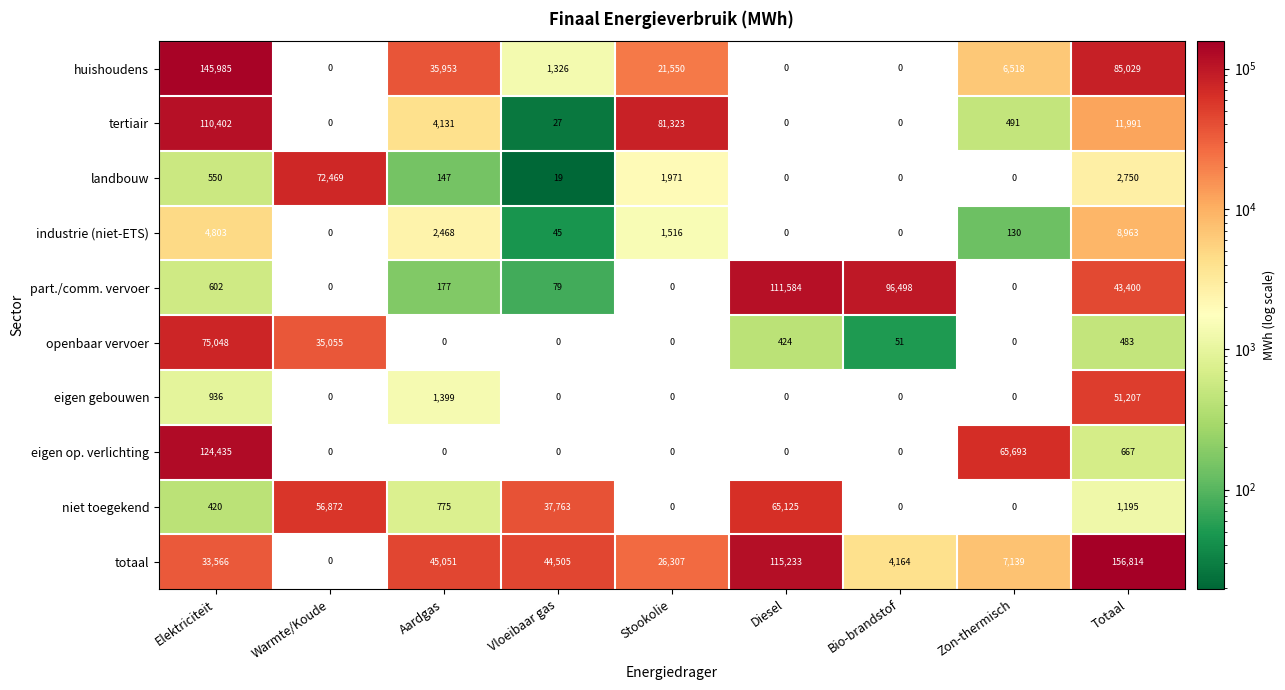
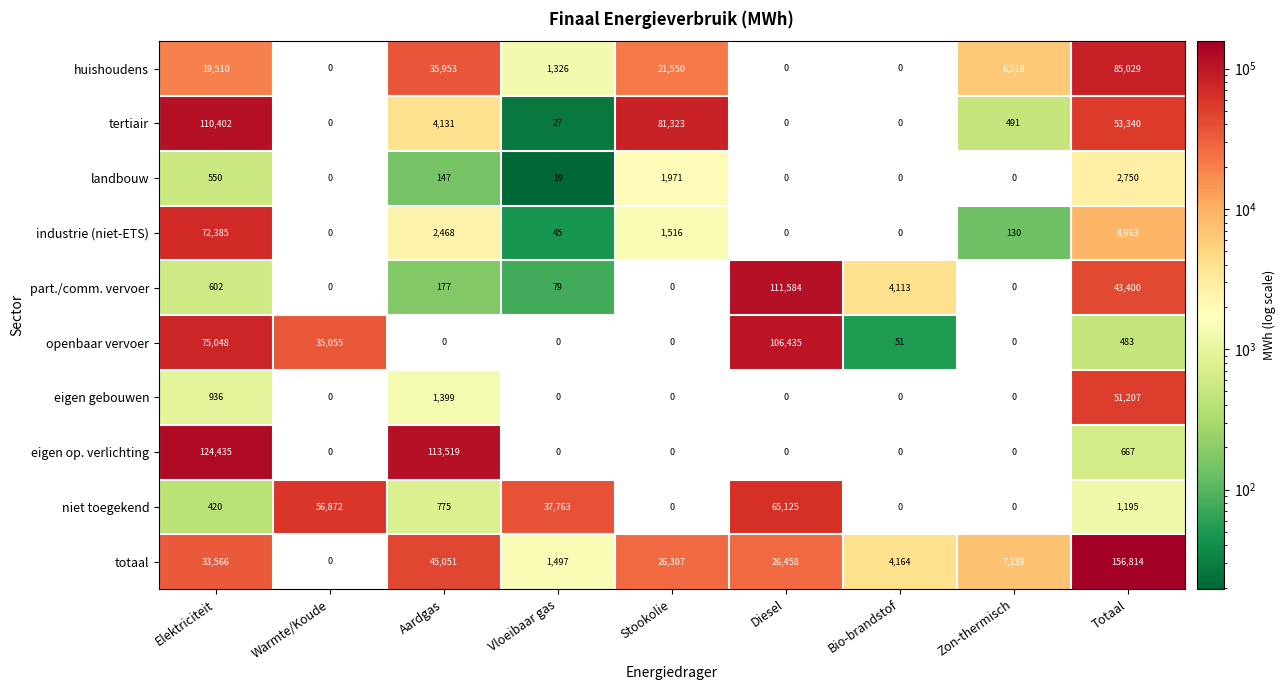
  {
    "huishoudens": {
-     "Elektriciteit": "145,985",
+     "Elektriciteit": "19,510",
      "Warmte/Koude": "0",
      "Aardgas": "35,953",
      "Vloeibaar gas": "1,326",
      "Stookolie": "21,550",
      "Diesel": "0",
      "Bio-brandstof": "0",
      "Zon-thermisch": "6,518",
      "Totaal": "85,029"
    },
    "tertiair": {
      "Elektriciteit": "110,402",
      "Warmte/Koude": "0",
      "Aardgas": "4,131",
      "Vloeibaar gas": "27",
      "Stookolie": "81,323",
      "Diesel": "0",
      "Bio-brandstof": "0",
      "Zon-thermisch": "491",
-     "Totaal": "11,991"
+     "Totaal": "53,340"
    },
    "landbouw": {
      "Elektriciteit": "550",
-     "Warmte/Koude": "72,469",
+     "Warmte/Koude": "0",
      "Aardgas": "147",
      "Vloeibaar gas": "19",
      "Stookolie": "1,971",
      "Diesel": "0",
      "Bio-brandstof": "0",
      "Zon-thermisch": "0",
      "Totaal": "2,750"
    },
    "industrie (niet-ETS)": {
-     "Elektriciteit": "4,803",
+     "Elektriciteit": "72,385",
      "Warmte/Koude": "0",
      "Aardgas": "2,468",
      "Vloeibaar gas": "45",
      "Stookolie": "1,516",
      "Diesel": "0",
      "Bio-brandstof": "0",
      "Zon-thermisch": "130",
      "Totaal": "8,963"
    },
    "part./comm. vervoer": {
      "Elektriciteit": "602",
      "Warmte/Koude": "0",
      "Aardgas": "177",
      "Vloeibaar gas": "79",
      "Stookolie": "0",
      "Diesel": "111,584",
-     "Bio-brandstof": "96,498",
+     "Bio-brandstof": "4,113",
      "Zon-thermisch": "0",
      "Totaal": "43,400"
    },
    "openbaar vervoer": {
      "Elektriciteit": "75,048",
      "Warmte/Koude": "35,055",
      "Aardgas": "0",
      "Vloeibaar gas": "0",
      "Stookolie": "0",
-     "Diesel": "424",
+     "Diesel": "106,435",
      "Bio-brandstof": "51",
      "Zon-thermisch": "0",
      "Totaal": "483"
    },
    "eigen gebouwen": {
      "Elektriciteit": "936",
      "Warmte/Koude": "0",
      "Aardgas": "1,399",
      "Vloeibaar gas": "0",
      "Stookolie": "0",
      "Diesel": "0",
      "Bio-brandstof": "0",
      "Zon-thermisch": "0",
      "Totaal": "51,207"
    },
    "eigen op. verlichting": {
      "Elektriciteit": "124,435",
      "Warmte/Koude": "0",
-     "Aardgas": "0",
+     "Aardgas": "113,519",
      "Vloeibaar gas": "0",
      "Stookolie": "0",
      "Diesel": "0",
      "Bio-brandstof": "0",
-     "Zon-thermisch": "65,693",
+     "Zon-thermisch": "0",
      "Totaal": "667"
    },
    "niet toegekend": {
      "Elektriciteit": "420",
      "Warmte/Koude": "56,872",
      "Aardgas": "775",
      "Vloeibaar gas": "37,763",
      "Stookolie": "0",
      "Diesel": "65,125",
      "Bio-brandstof": "0",
      "Zon-thermisch": "0",
      "Totaal": "1,195"
    },
    "totaal": {
      "Elektriciteit": "33,566",
      "Warmte/Koude": "0",
      "Aardgas": "45,051",
-     "Vloeibaar gas": "44,505",
+     "Vloeibaar gas": "1,497",
      "Stookolie": "26,307",
-     "Diesel": "115,233",
+     "Diesel": "26,458",
      "Bio-brandstof": "4,164",
      "Zon-thermisch": "7,139",
      "Totaal": "156,814"
    }
  }
